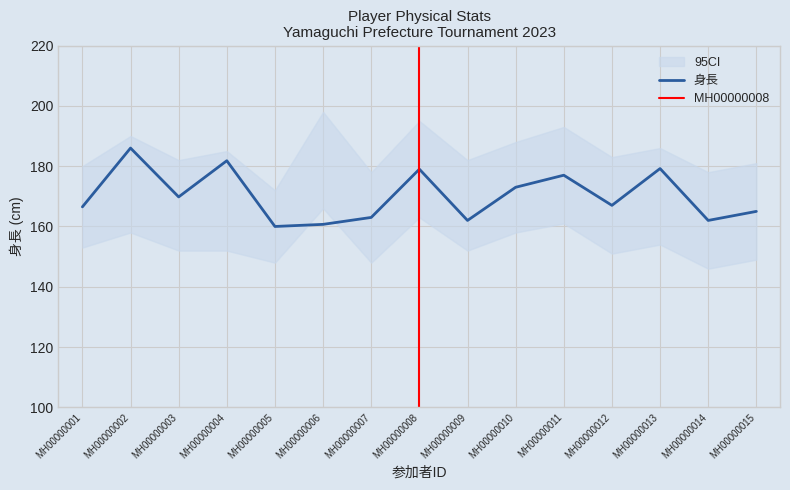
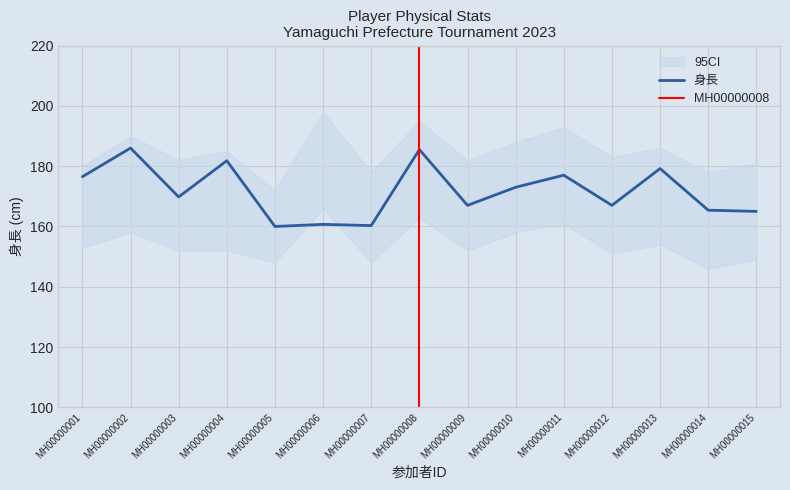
  {
    "身長": {
-     "MH00000001": 167,
+     "MH00000001": 177,
      "MH00000002": 186,
      "MH00000003": 170,
      "MH00000004": 182,
      "MH00000005": 160,
      "MH00000006": 161,
-     "MH00000007": 163,
-     "MH00000008": 179,
-     "MH00000009": 162,
+     "MH00000007": 160,
+     "MH00000008": 186,
+     "MH00000009": 167,
      "MH00000010": 173,
      "MH00000011": 177,
      "MH00000012": 167,
      "MH00000013": 179,
-     "MH00000014": 162,
+     "MH00000014": 165,
      "MH00000015": 165
    }
  }
